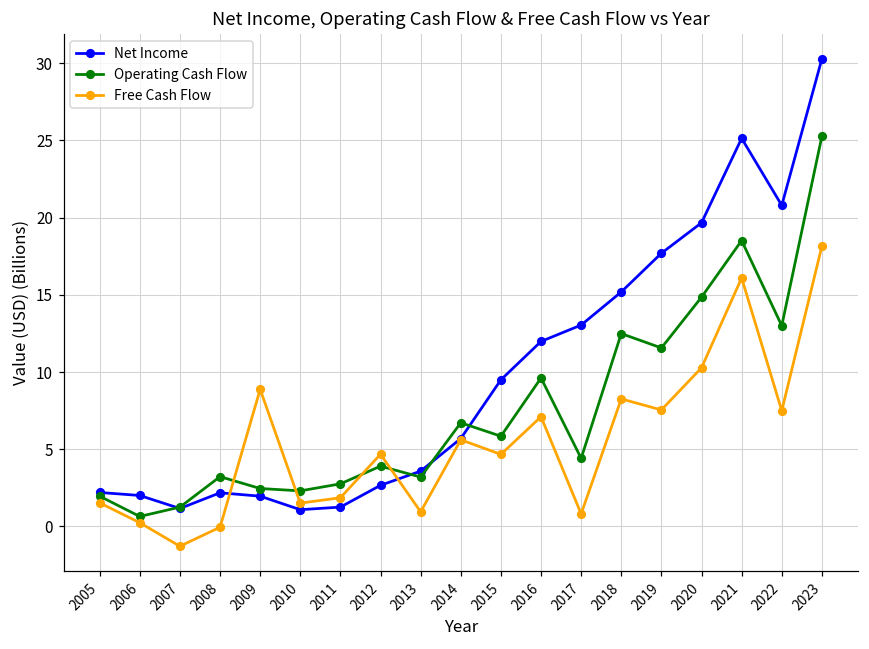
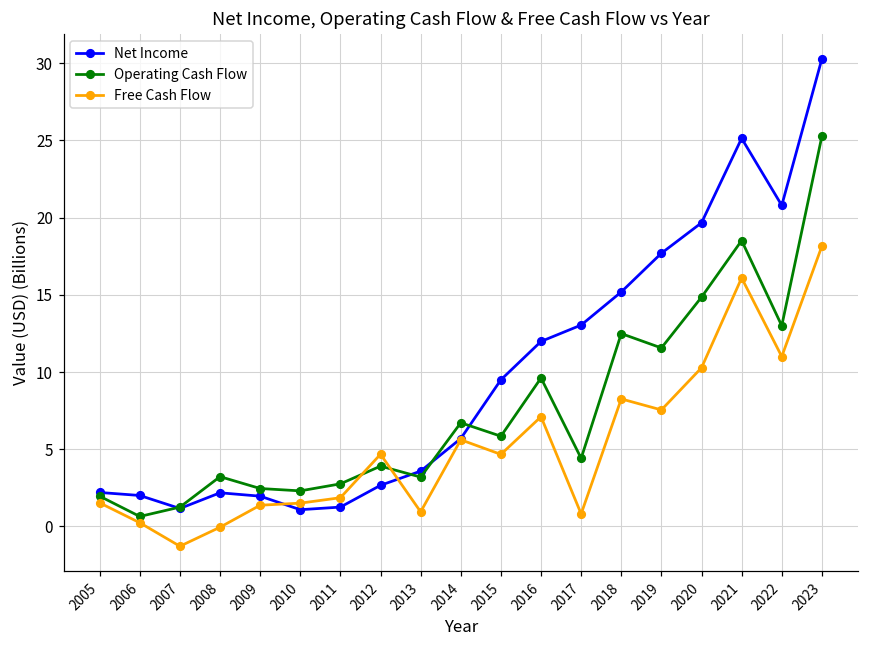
  {
    "Net Income": {
      "2005": 2.2,
      "2006": 2.0,
      "2008": 2.2,
      "2009": 2.0,
      "2010": 1.1,
      "2011": 1.3,
      "2012": 2.7,
      "2013": 3.6,
      "2015": 9.5,
      "2016": 12.0,
      "2017": 13.0,
      "2018": 15.2,
      "2019": 17.7,
      "2020": 19.7,
      "2021": 25.1,
      "2022": 20.8,
      "2023": 30.3
    },
    "Operating Cash Flow": {
      "2005": 2.0,
      "2006": 0.6,
      "2008": 3.2,
      "2009": 2.5,
      "2010": 2.3,
      "2011": 2.8,
      "2012": 3.9,
      "2013": 3.2,
      "2014": 6.7,
      "2015": 5.8,
      "2016": 9.6,
      "2017": 4.4,
      "2018": 12.5,
      "2019": 11.6,
      "2020": 14.8,
      "2021": 18.5,
      "2022": 13.0,
      "2023": 25.3
    },
    "Free Cash Flow": {
      "2005": 1.5,
      "2006": 0.2,
      "2007": -1.3,
      "2008": 0.0,
-     "2009": 8.9,
+     "2009": 1.4,
      "2010": 1.5,
      "2011": 1.9,
      "2012": 4.7,
      "2013": 0.9,
      "2015": 4.7,
      "2016": 7.1,
      "2017": 0.8,
      "2018": 8.3,
      "2019": 7.5,
      "2020": 10.3,
      "2021": 16.1,
-     "2022": 7.5,
+     "2022": 11.0,
      "2023": 18.1
    }
  }
